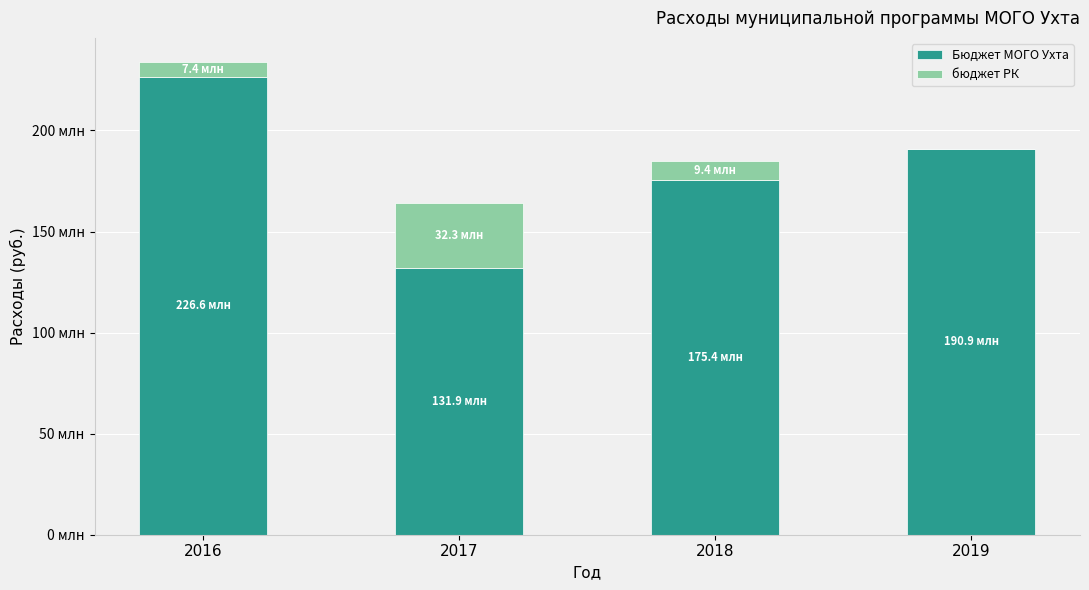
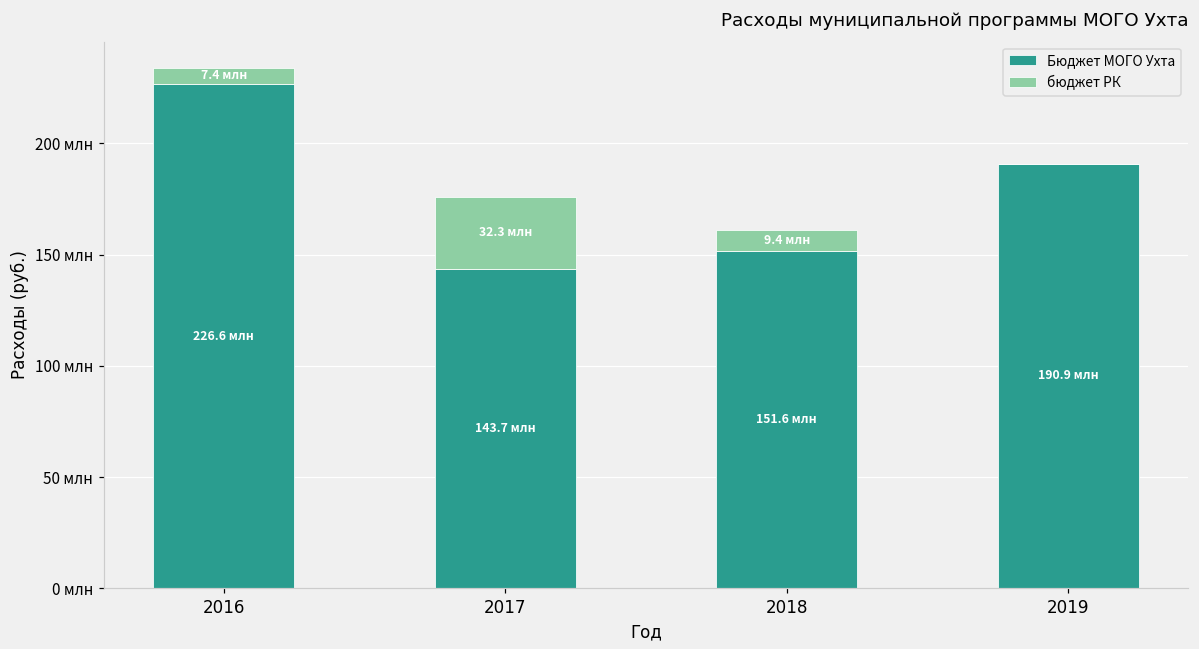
  {
    "Бюджет МОГО Ухта": {
-     "2017": "131.9",
-     "2018": "175.4"
+     "2017": "143.7",
+     "2018": "151.6"
    },
    "бюджет РК": {
      "2019": "0 млн"
    }
  }
